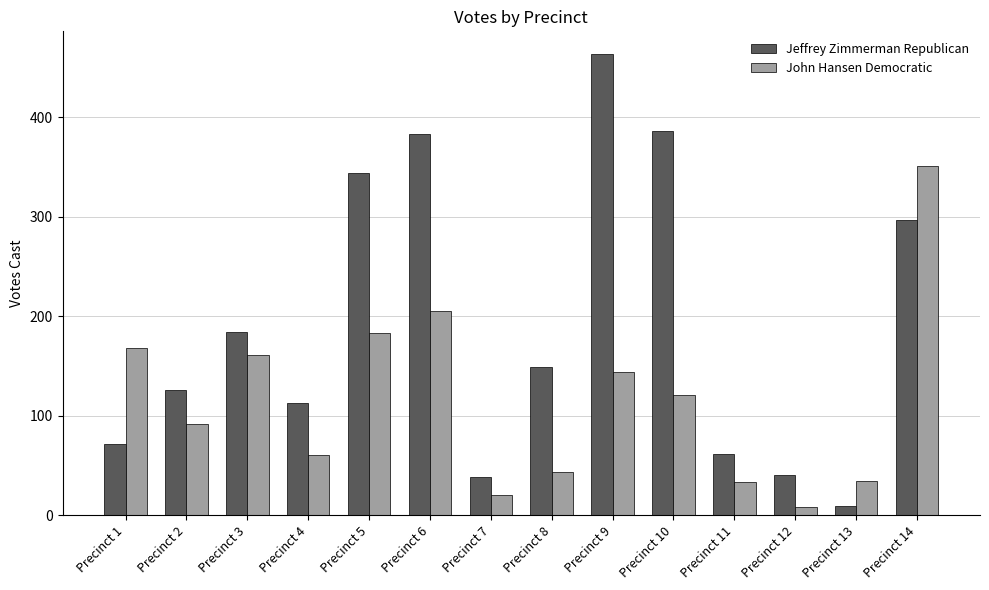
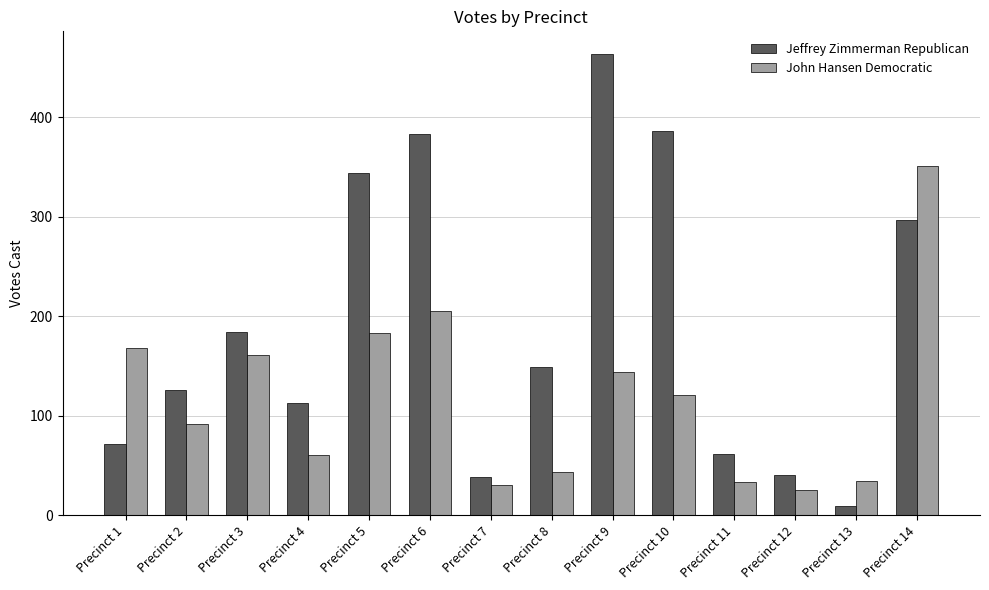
  {
    "Jeffrey Zimmerman Republican": {
      "Precinct 1": 70,
      "Precinct 2": 130,
      "Precinct 3": 180,
      "Precinct 4": 110,
      "Precinct 5": 340,
      "Precinct 6": 380,
      "Precinct 7": 40,
      "Precinct 8": 150,
      "Precinct 9": 460,
      "Precinct 10": 390,
      "Precinct 11": 60,
      "Precinct 12": 40,
      "Precinct 13": 10,
      "Precinct 14": 300
    },
    "John Hansen Democratic": {
      "Precinct 1": 170,
      "Precinct 2": 90,
      "Precinct 3": 160,
      "Precinct 4": 60,
      "Precinct 5": 180,
      "Precinct 6": 210,
-     "Precinct 7": 20,
+     "Precinct 7": 30,
      "Precinct 8": 40,
      "Precinct 9": 140,
      "Precinct 10": 120,
      "Precinct 11": 30,
-     "Precinct 12": 10,
+     "Precinct 12": 30,
      "Precinct 13": 30,
      "Precinct 14": 350
    }
  }
